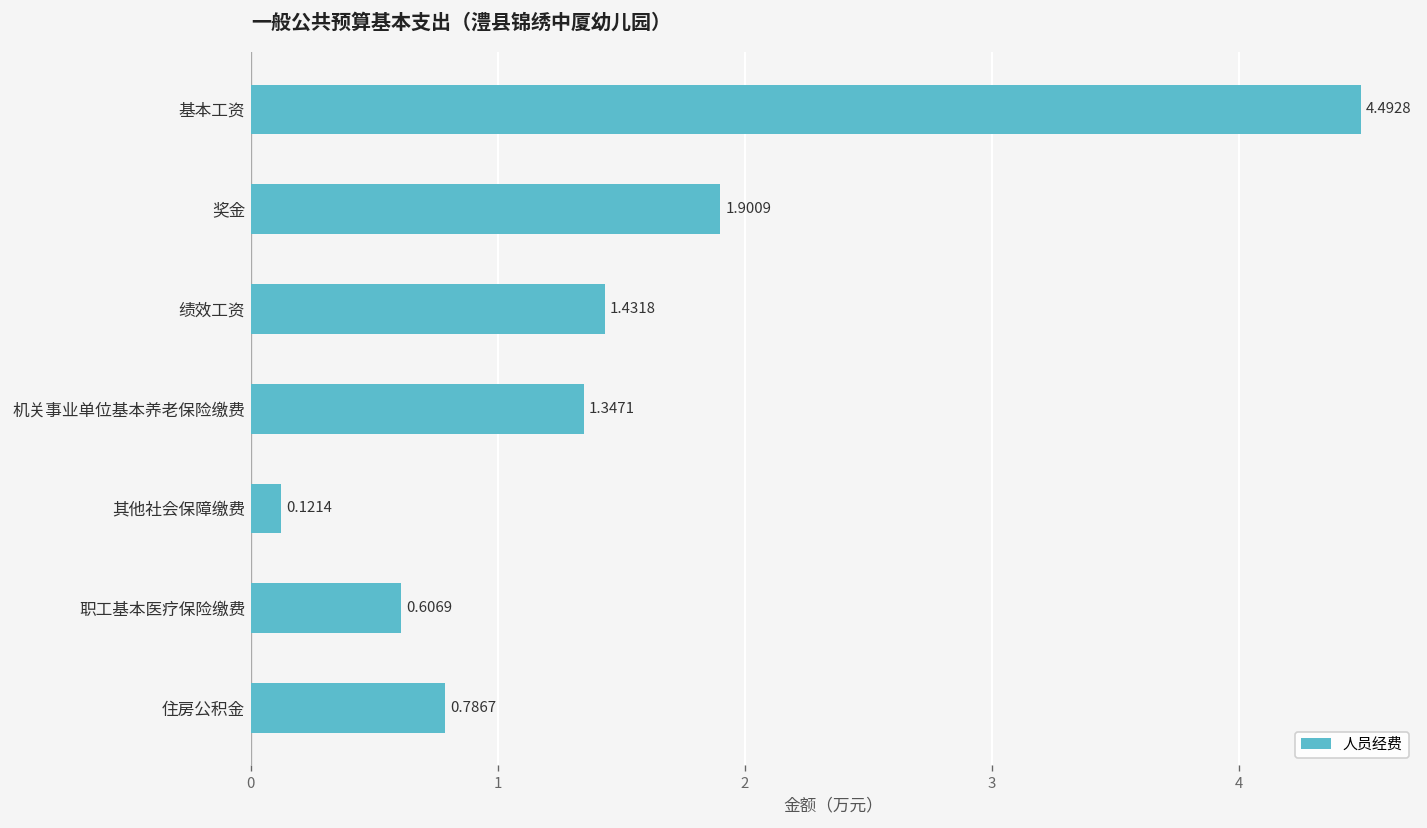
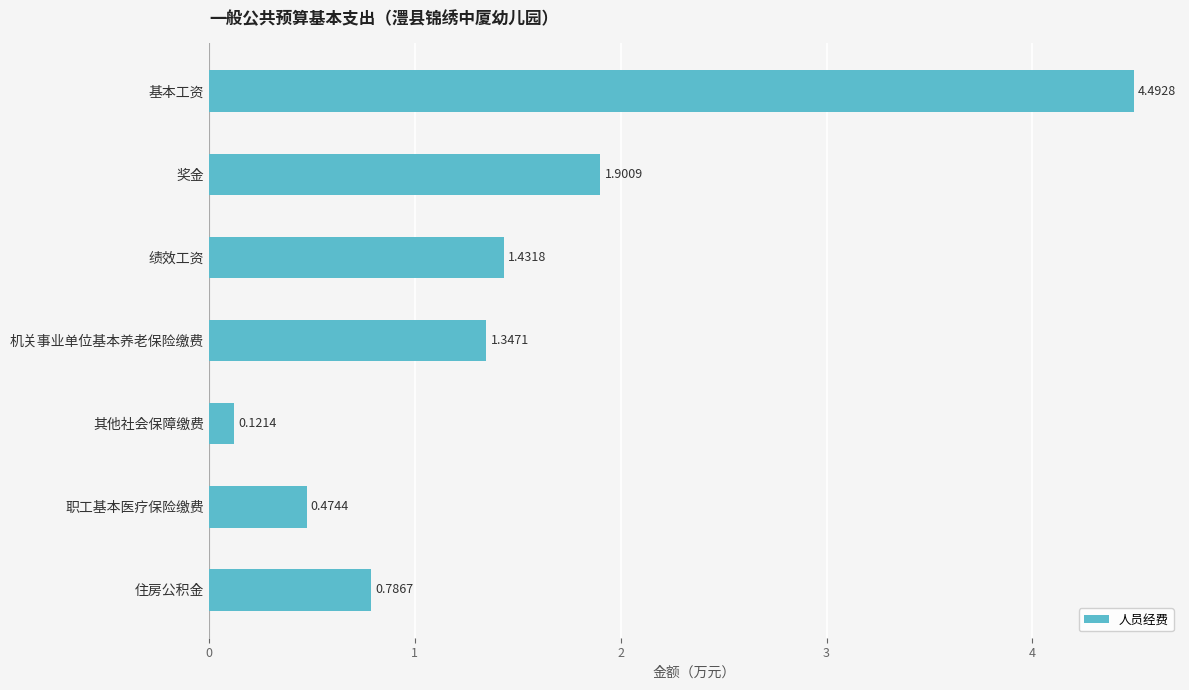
  {
    "基本工资": 4.4928,
    "奖金": 1.9009,
    "绩效工资": 1.4318,
    "机关事业单位基本养老保险缴费": 1.3471,
    "其他社会保障缴费": 0.1214,
-   "职工基本医疗保险缴费": 0.6069,
+   "职工基本医疗保险缴费": 0.4744,
    "住房公积金": 0.7867
  }
